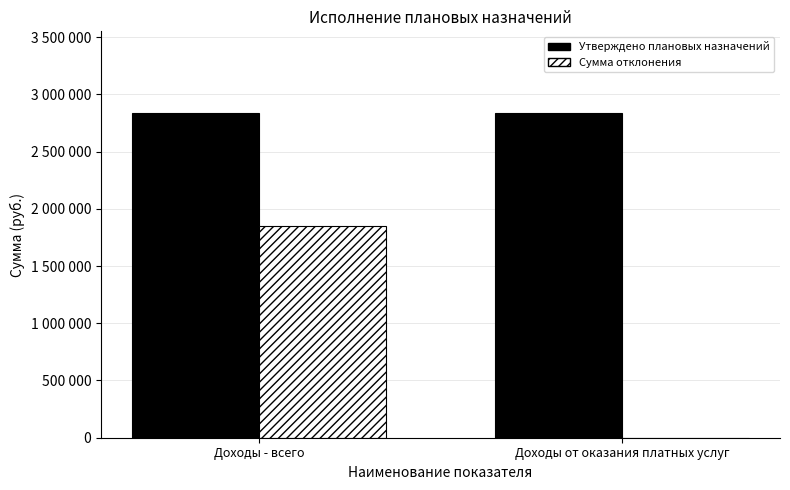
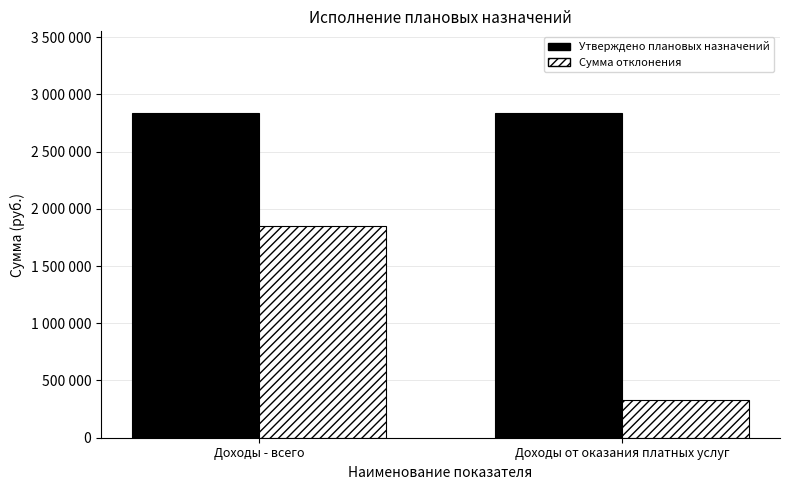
  {
    "Утверждено плановых назначений": {
      "Доходы - всего": 2840000,
      "Доходы от оказания платных услуг": 2840000
    },
    "Сумма отклонения": {
      "Доходы - всего": 1850000,
-     "Доходы от оказания платных услуг": 0
+     "Доходы от оказания платных услуг": 330000
    }
  }
